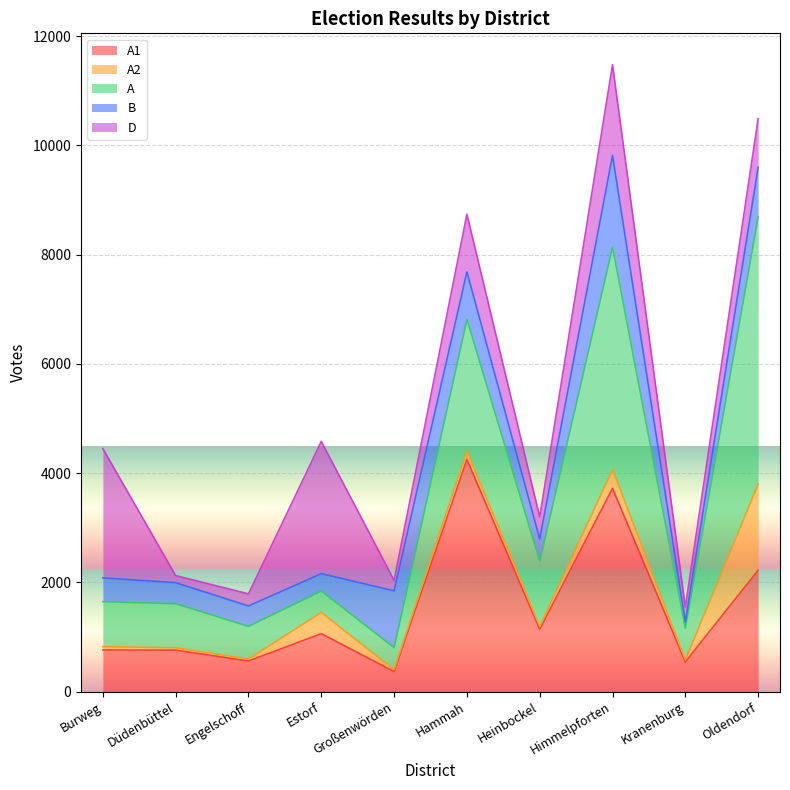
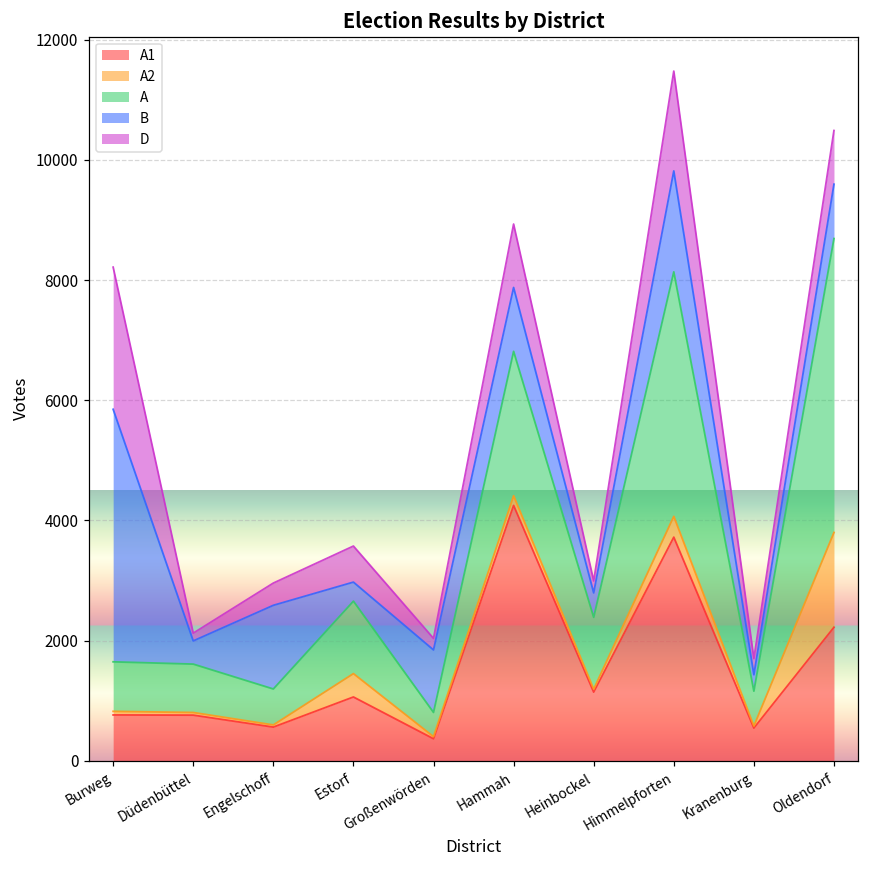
  {
    "A1": {
      "Burweg": 800,
      "Estorf": 1100,
      "Hammah": 4300,
      "Heinbockel": 1100,
      "Himmelpforten": 3700,
      "Oldendorf": 2200
    },
    "A2": {
      "Burweg": 100,
      "Estorf": 400,
      "Hammah": 200,
      "Heinbockel": 100,
      "Himmelpforten": 300,
      "Oldendorf": 1600
    },
    "A": {
      "Burweg": 800,
      "Düdenbüttel": 800,
      "Engelschoff": 600,
-     "Estorf": 400,
+     "Estorf": 1200,
      "Großenwörden": 400,
      "Hammah": 2400,
      "Heinbockel": 1200,
      "Himmelpforten": 4100,
      "Kranenburg": 600,
      "Oldendorf": 4900
    },
    "B": {
-     "Burweg": 400,
+     "Burweg": 4200,
      "Düdenbüttel": 400,
-     "Engelschoff": 400,
+     "Engelschoff": 1400,
      "Estorf": 300,
      "Großenwörden": 1000,
-     "Hammah": 900,
+     "Hammah": 1100,
      "Heinbockel": 400,
      "Himmelpforten": 1700,
-     "Kranenburg": 100,
+     "Kranenburg": 300,
      "Oldendorf": 900
    },
    "D": {
      "Burweg": 2400,
      "Düdenbüttel": 100,
-     "Engelschoff": 200,
-     "Estorf": 2400,
+     "Engelschoff": 400,
+     "Estorf": 600,
      "Großenwörden": 200,
      "Hammah": 1100,
-     "Heinbockel": 400,
+     "Heinbockel": 200,
      "Himmelpforten": 1700,
      "Kranenburg": 300,
      "Oldendorf": 900
    }
  }
